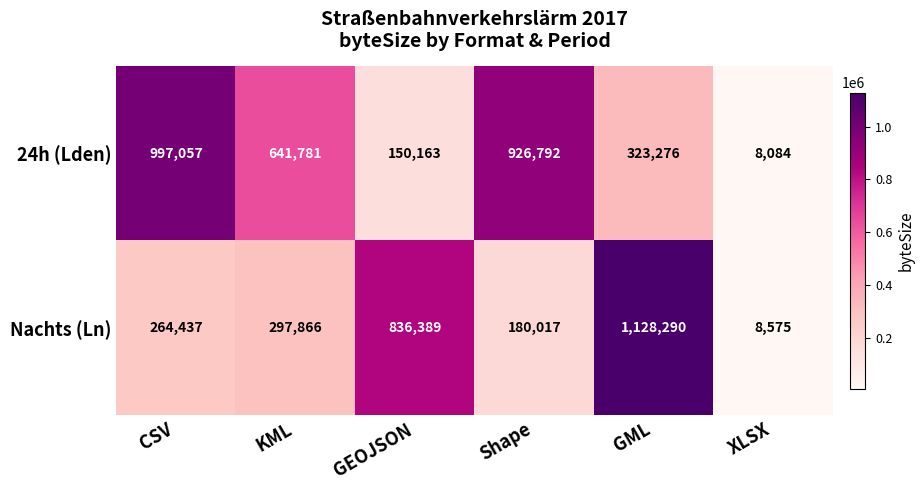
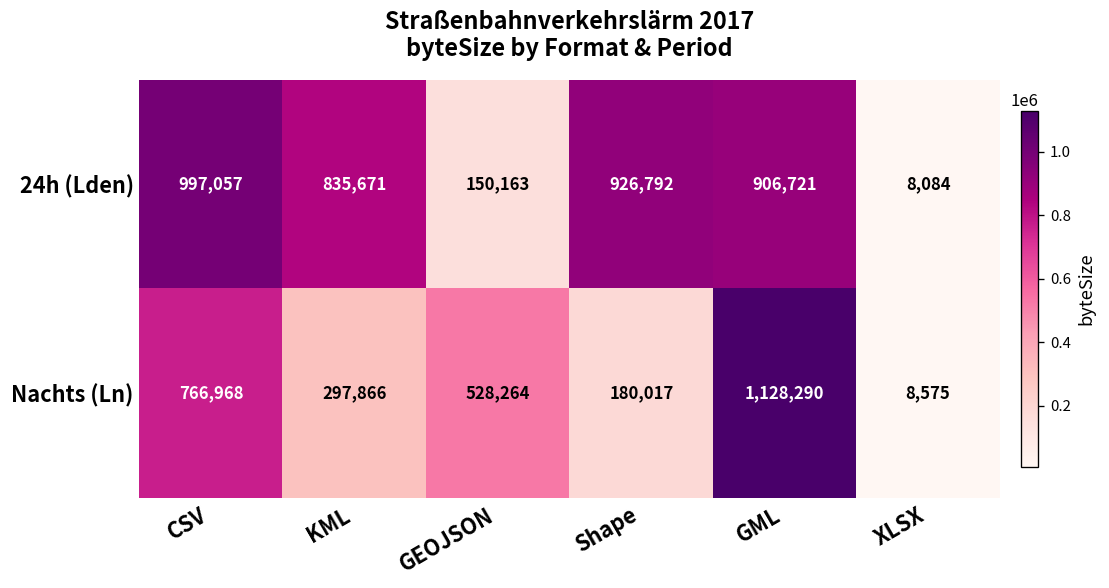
  {
    "24h (Lden)": {
      "CSV": "997,057",
-     "KML": "641,781",
+     "KML": "835,671",
      "GEOJSON": "150,163",
      "Shape": "926,792",
-     "GML": "323,276",
+     "GML": "906,721",
      "XLSX": "8,084"
    },
    "Nachts (Ln)": {
-     "CSV": "264,437",
+     "CSV": "766,968",
      "KML": "297,866",
-     "GEOJSON": "836,389",
+     "GEOJSON": "528,264",
      "Shape": "180,017",
      "GML": "1,128,290",
      "XLSX": "8,575"
    }
  }
